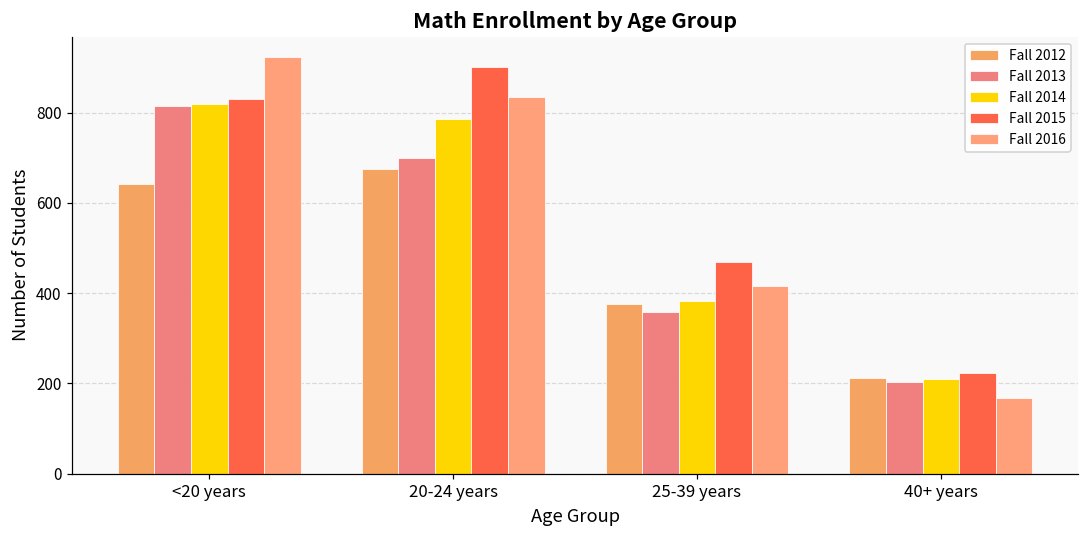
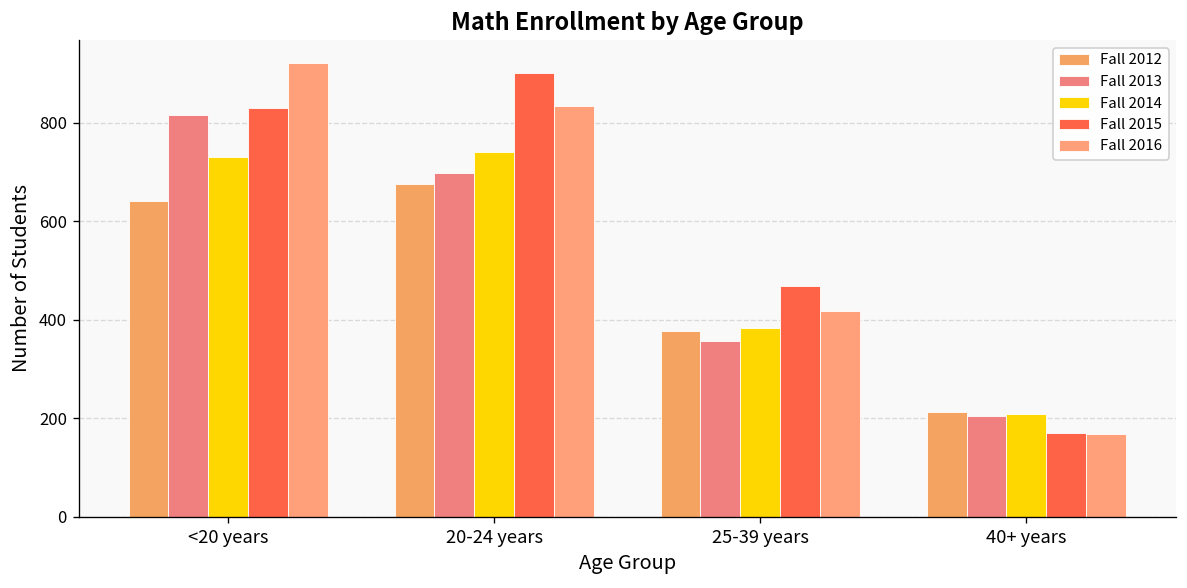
  {
    "Fall 2014": {
-     "<20 years": 820,
-     "20-24 years": 790,
+     "<20 years": 730,
+     "20-24 years": 740,
      "25-39 years": 380,
      "40+ years": 210
    },
    "Fall 2015": {
      "<20 years": 830,
      "20-24 years": 900,
      "25-39 years": 470,
-     "40+ years": 220
+     "40+ years": 170
    }
  }
